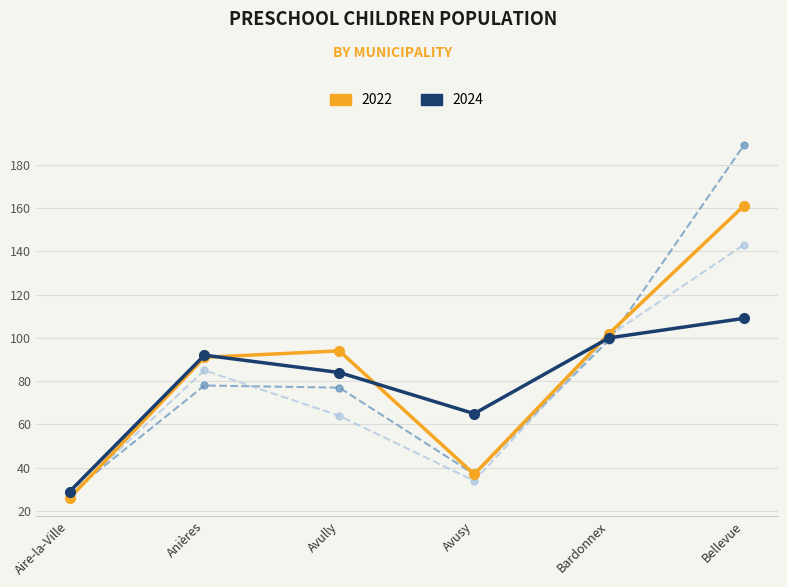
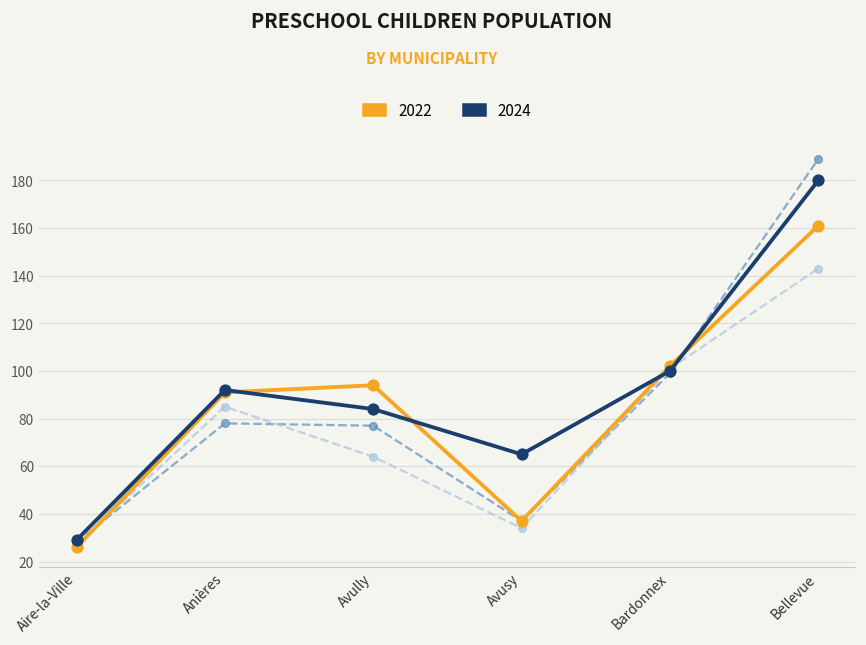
  {
    "2022": {
      "Avully": 94,
      "Bellevue": 161
    },
    "2024": {
      "Avully": 84,
      "Avusy": 65,
-     "Bellevue": 109
+     "Bellevue": 180
    }
  }
